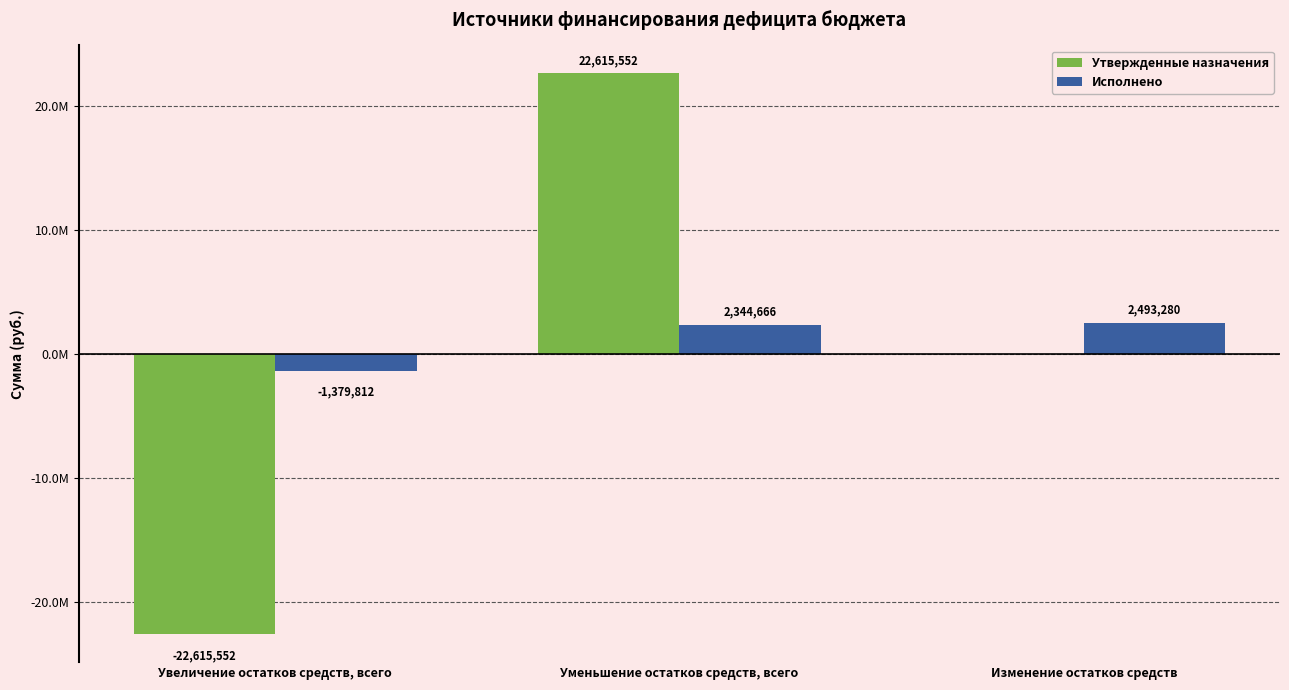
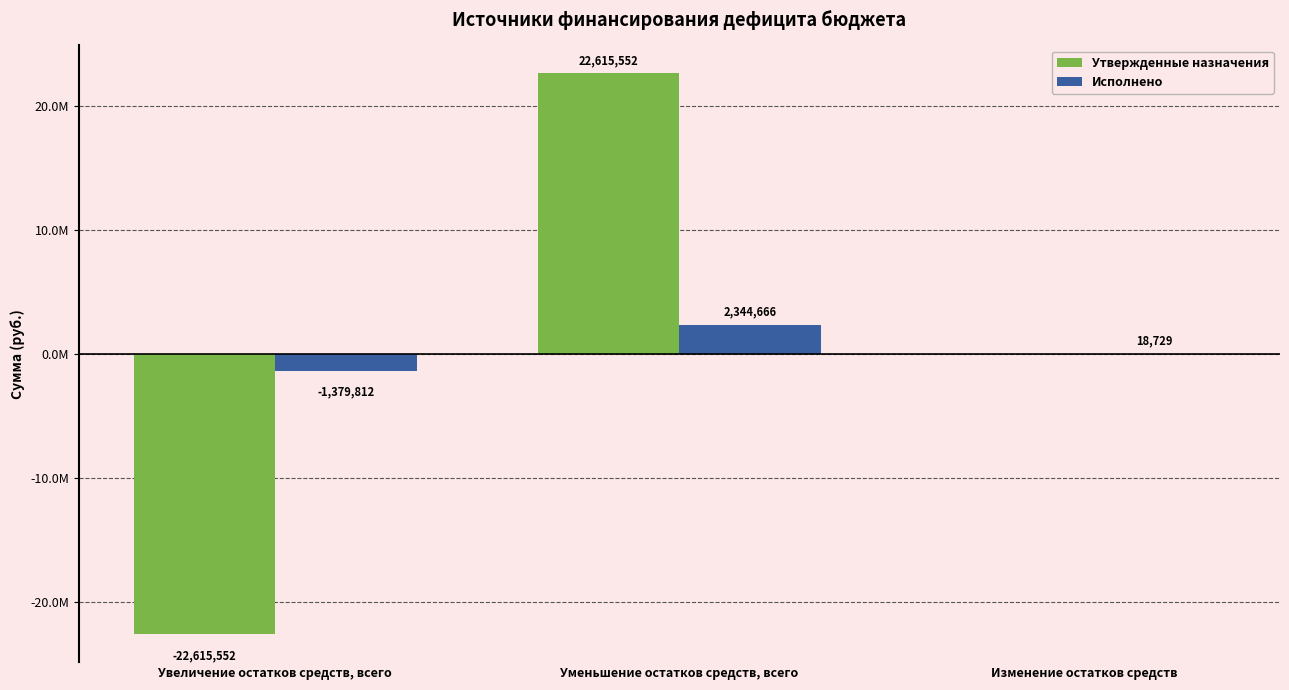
  {
    "Утвержденные назначения": {
      "Увеличение остатков средств, всего": "-22,615,552",
      "Уменьшение остатков средств, всего": "22,615,552"
    },
    "Исполнено": {
      "Увеличение остатков средств, всего": "-1,379,812",
      "Уменьшение остатков средств, всего": "2,344,666",
-     "Изменение остатков средств": "2,493,280"
+     "Изменение остатков средств": "18,729"
    }
  }
